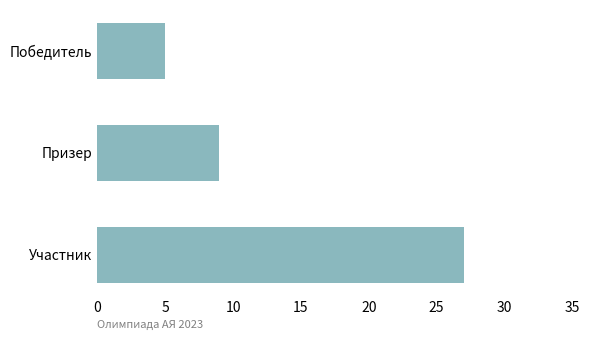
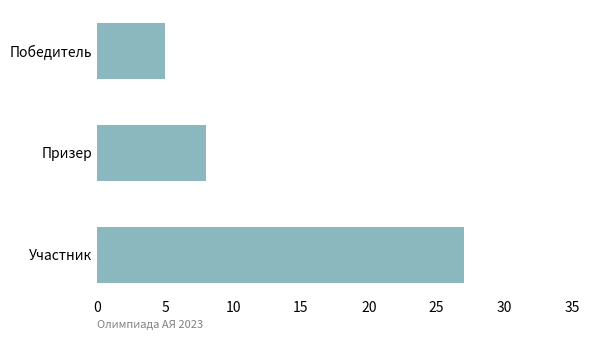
  {
    "Победитель": 5,
-   "Призер": 9,
+   "Призер": 8,
    "Участник": 27
  }
